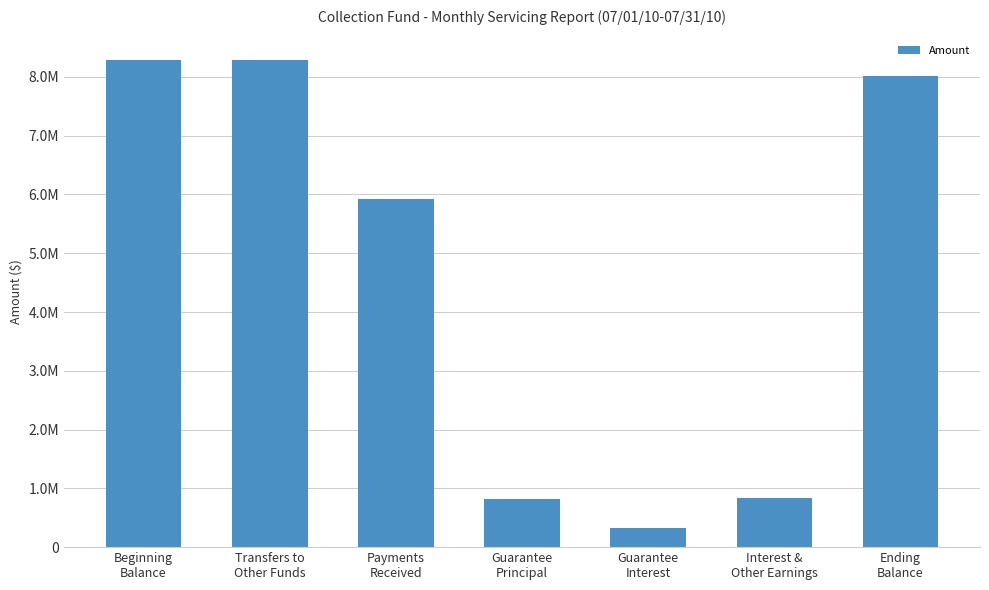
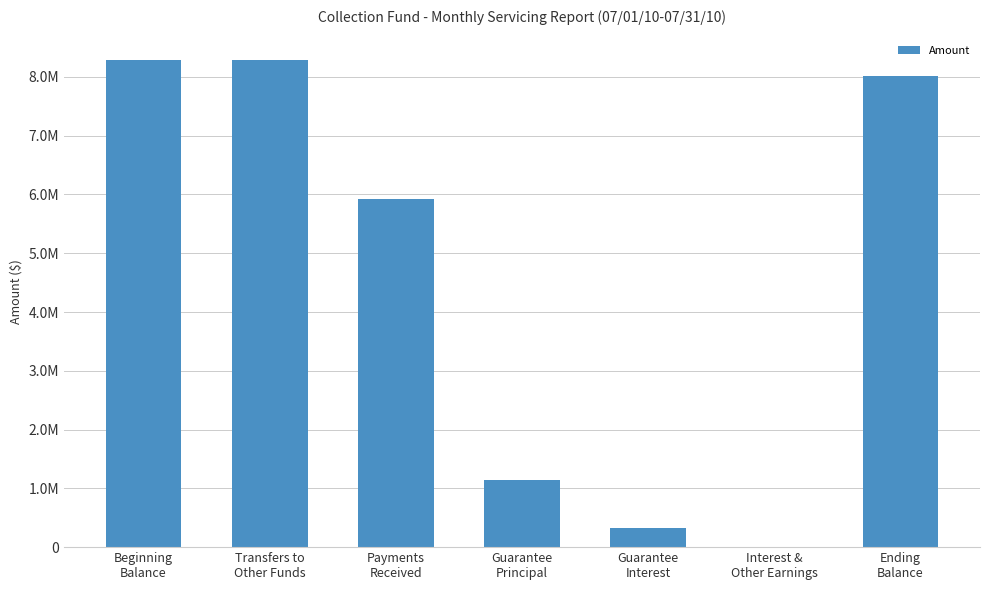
  {
    "Beginning Balance": 8300000,
    "Transfers to Other Funds": 8300000,
    "Payments Received": 5900000,
-   "Guarantee Principal": 800000,
+   "Guarantee Principal": 1100000,
    "Guarantee Interest": 300000,
-   "Interest & Other Earnings": 800000,
+   "Interest & Other Earnings": 0,
    "Ending Balance": 8000000
  }
